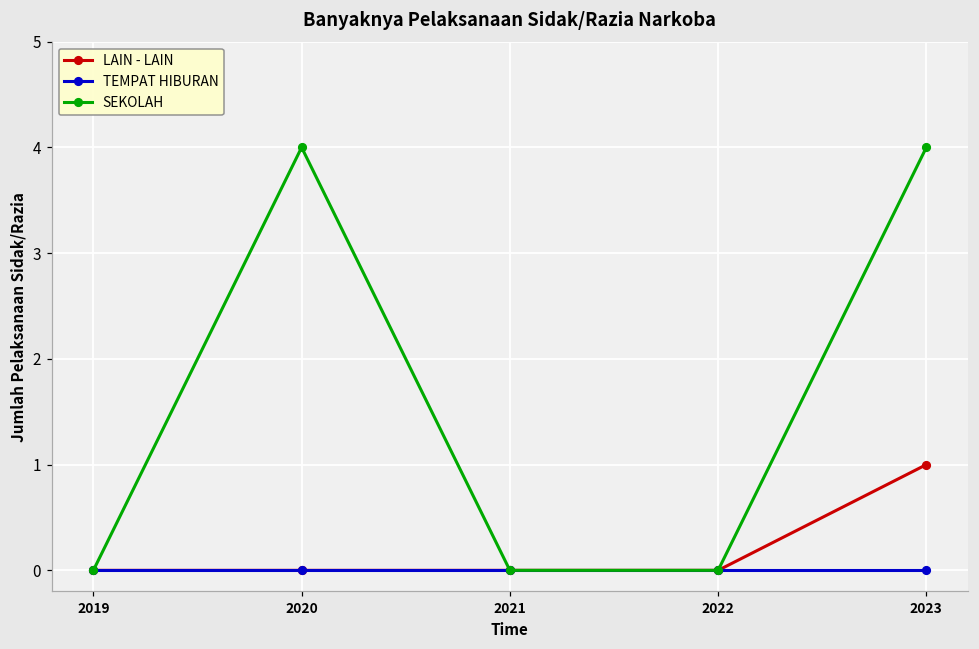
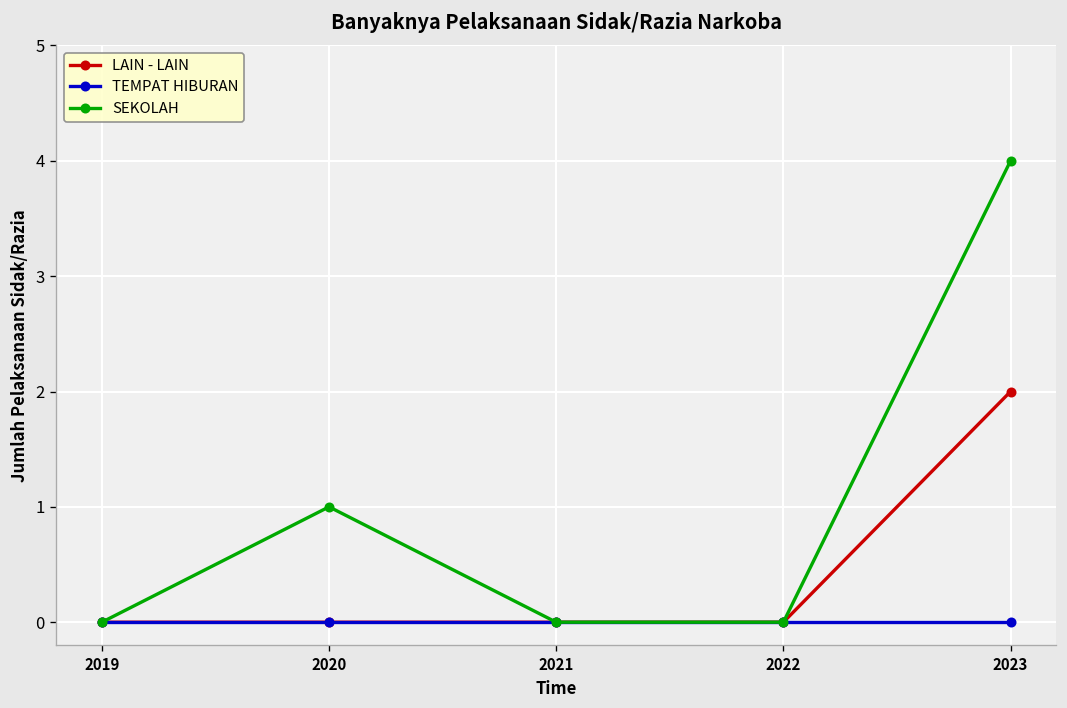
  {
    "LAIN - LAIN": {
-     "2023": 1
+     "2023": 2
    },
    "TEMPAT HIBURAN": {
      "2023": 0
    },
    "SEKOLAH": {
-     "2020": 4,
+     "2020": 1,
      "2023": 4
    }
  }
